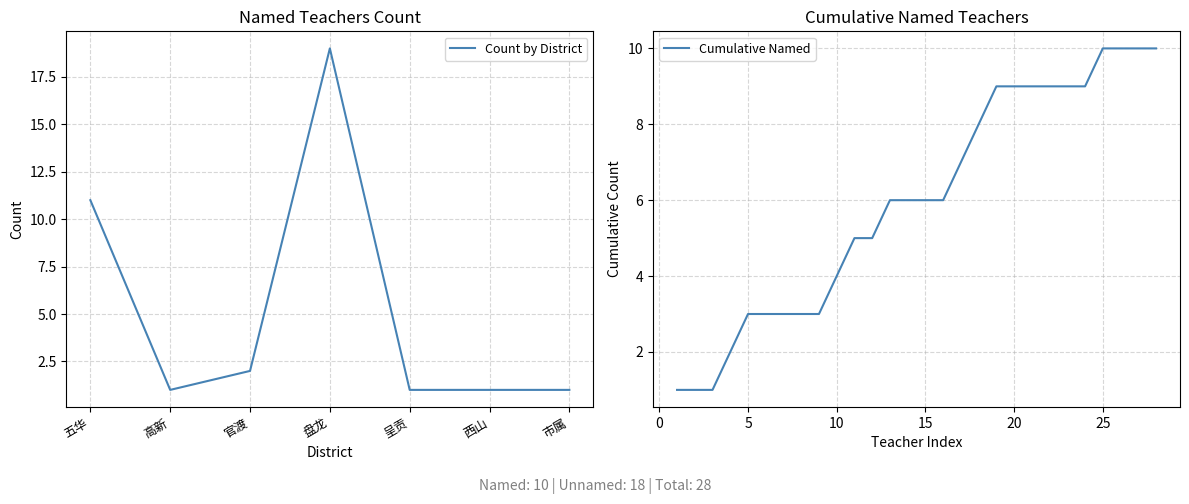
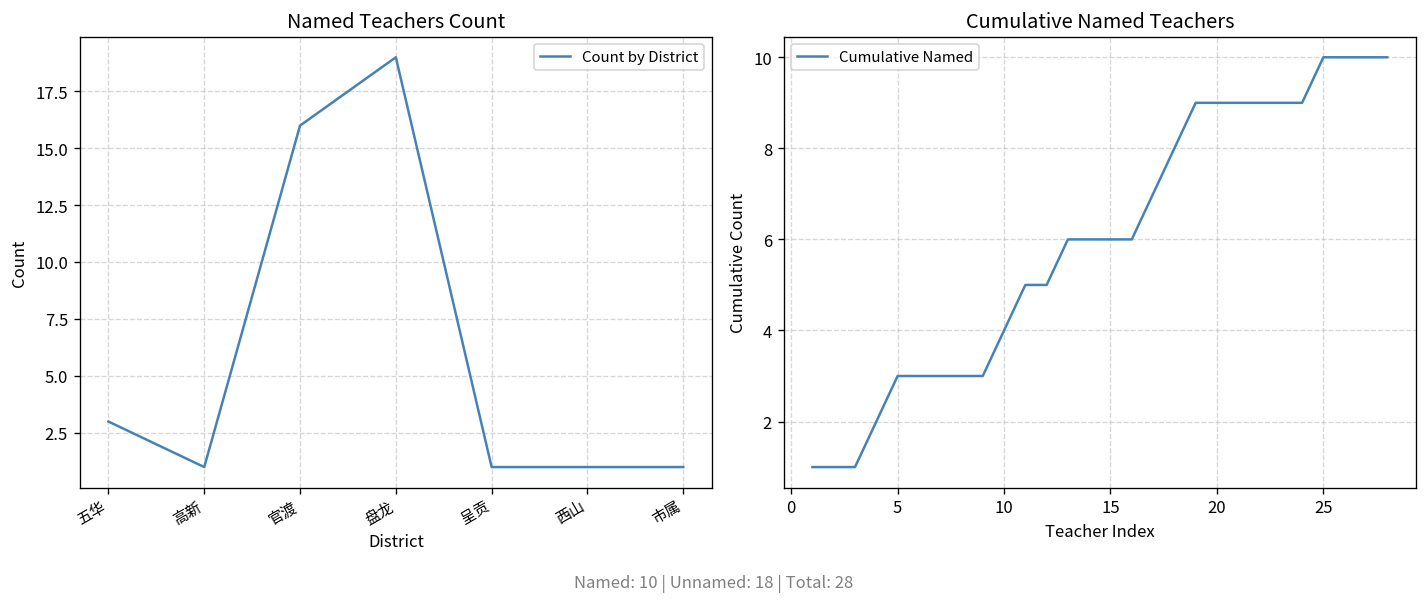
  {
    "Named Teachers Count": {
-     "五华": 11,
+     "五华": 3,
      "高新": 1,
-     "官渡": 2,
+     "官渡": 16,
      "盘龙": 19,
      "呈贡": 1,
      "西山": 1,
      "市属": 1
    },
    "Cumulative Named Teachers": {
      "5": 3.0,
      "10": 4.0,
      "15": 6.0,
      "20": 9.0,
      "25": 10.0
    }
  }
